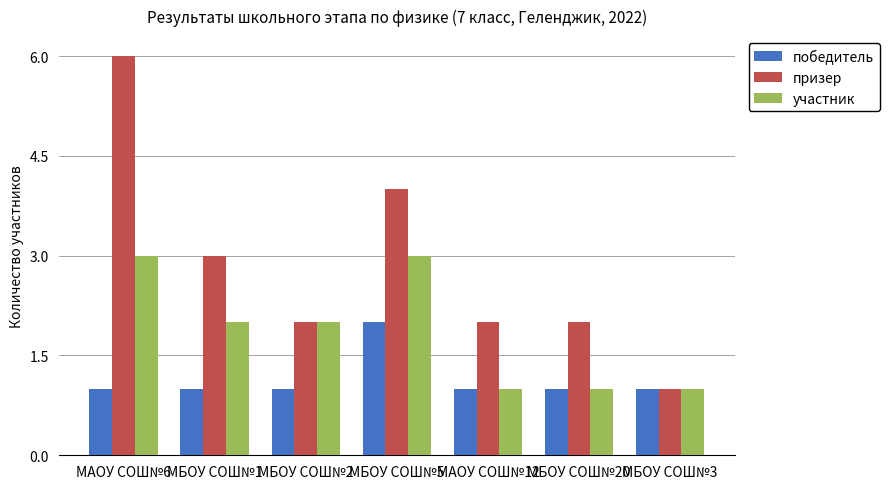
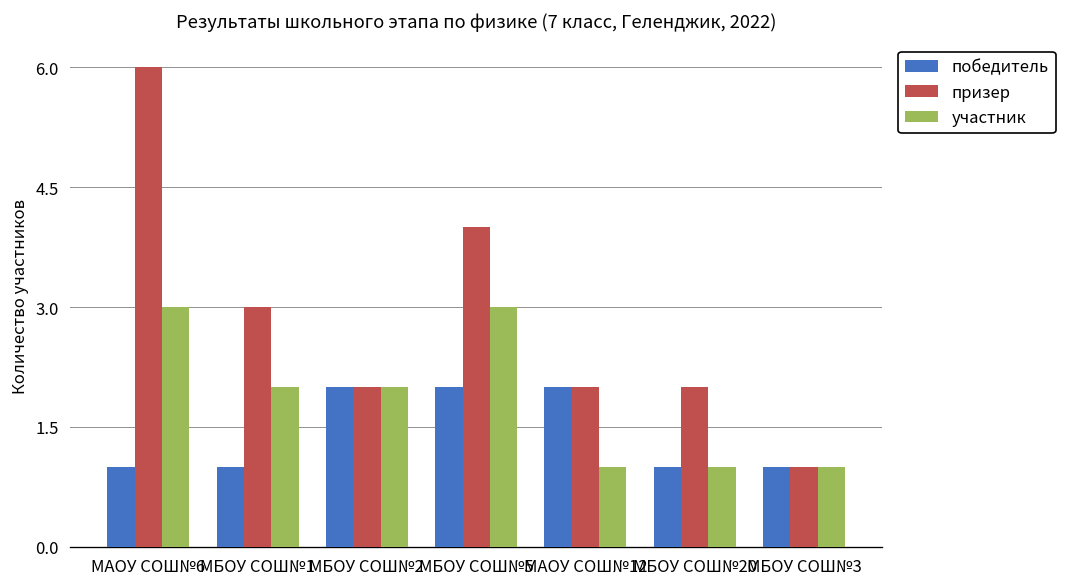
  {
    "победитель": {
      "МАОУ СОШ№6": 1,
      "МБОУ СОШ№1": 1,
-     "МБОУ СОШ№2": 1,
+     "МБОУ СОШ№2": 2,
      "МБОУ СОШ№5": 2,
-     "МАОУ СОШ№12": 1,
+     "МАОУ СОШ№12": 2,
      "МБОУ СОШ№20": 1,
      "МБОУ СОШ№3": 1
    },
    "призер": {
      "МАОУ СОШ№6": 6,
      "МБОУ СОШ№1": 3,
      "МБОУ СОШ№2": 2,
      "МБОУ СОШ№5": 4,
      "МАОУ СОШ№12": 2,
      "МБОУ СОШ№20": 2,
      "МБОУ СОШ№3": 1
    },
    "участник": {
      "МАОУ СОШ№6": 3,
      "МБОУ СОШ№1": 2,
      "МБОУ СОШ№2": 2,
      "МБОУ СОШ№5": 3,
      "МАОУ СОШ№12": 1,
      "МБОУ СОШ№20": 1,
      "МБОУ СОШ№3": 1
    }
  }
